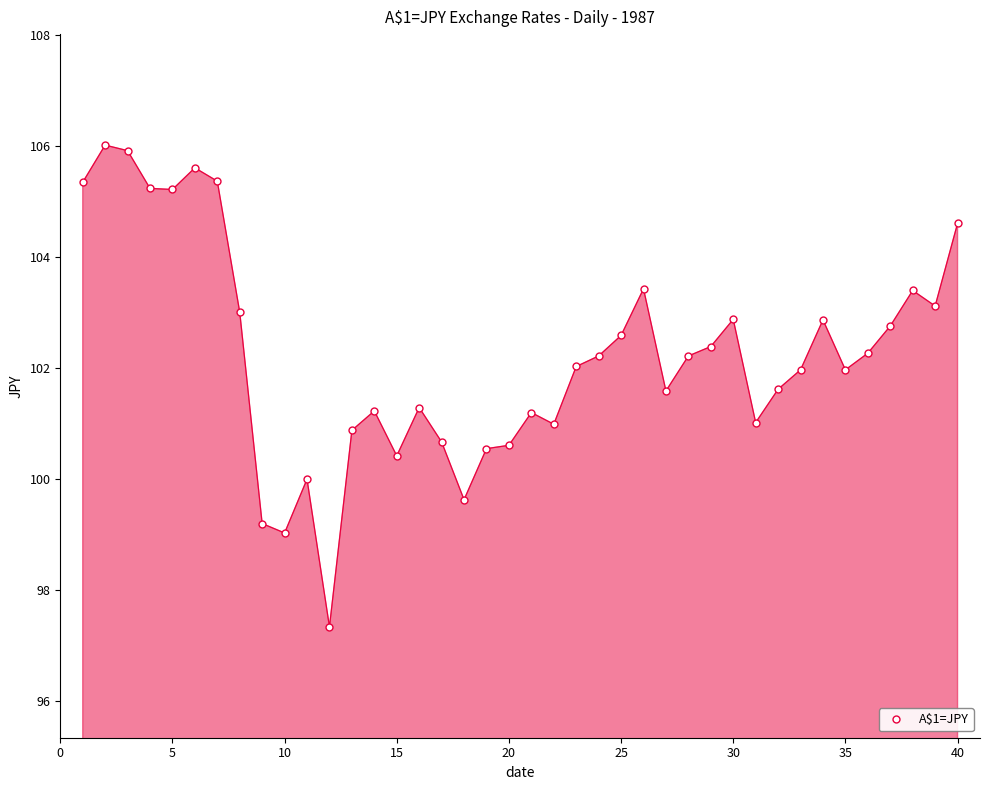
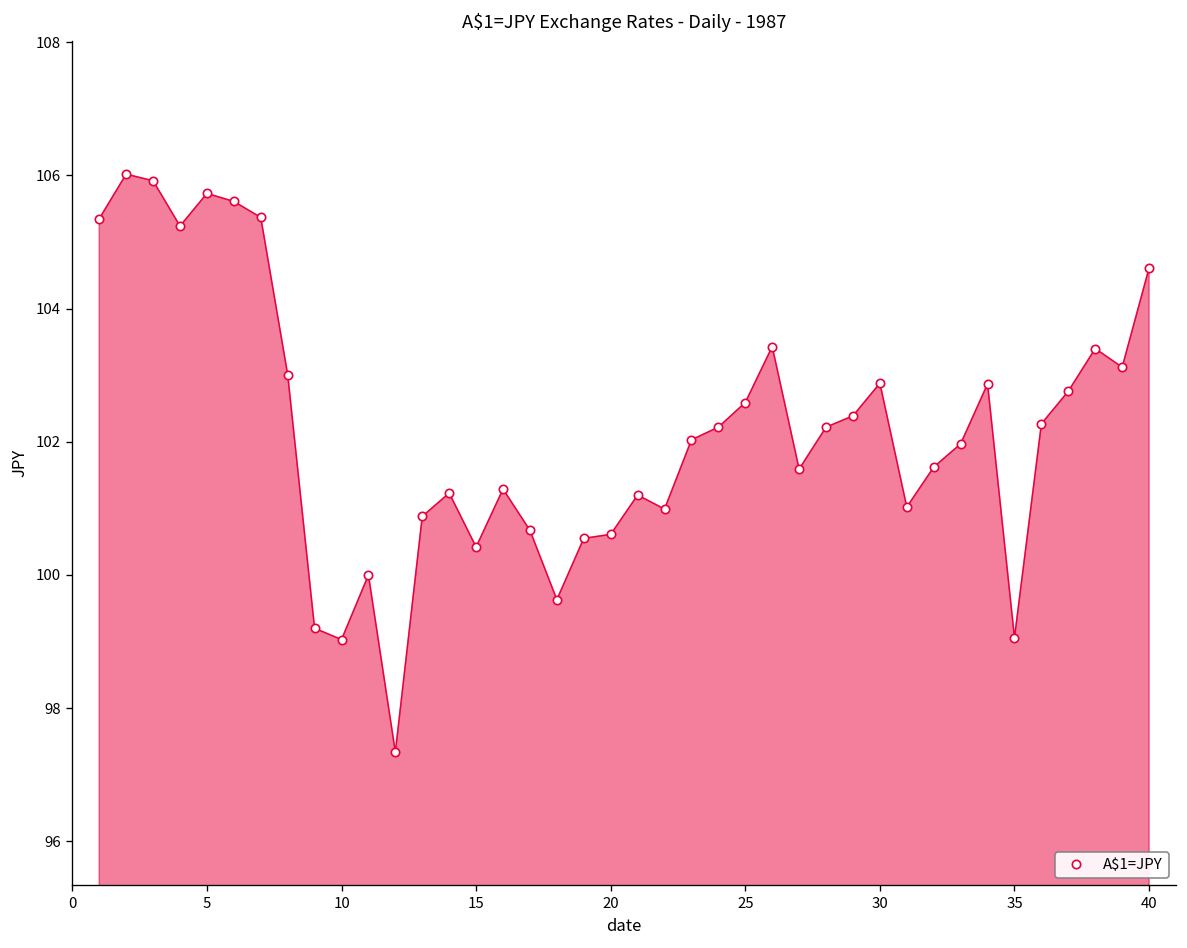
  {
-   "5": 105.2,
+   "5": 105.7,
    "10": 99.0,
    "15": 100.4,
    "20": 100.6,
    "25": 102.6,
    "30": 102.9,
-   "35": 102.0,
+   "35": 99.1,
    "40": 104.6
  }
